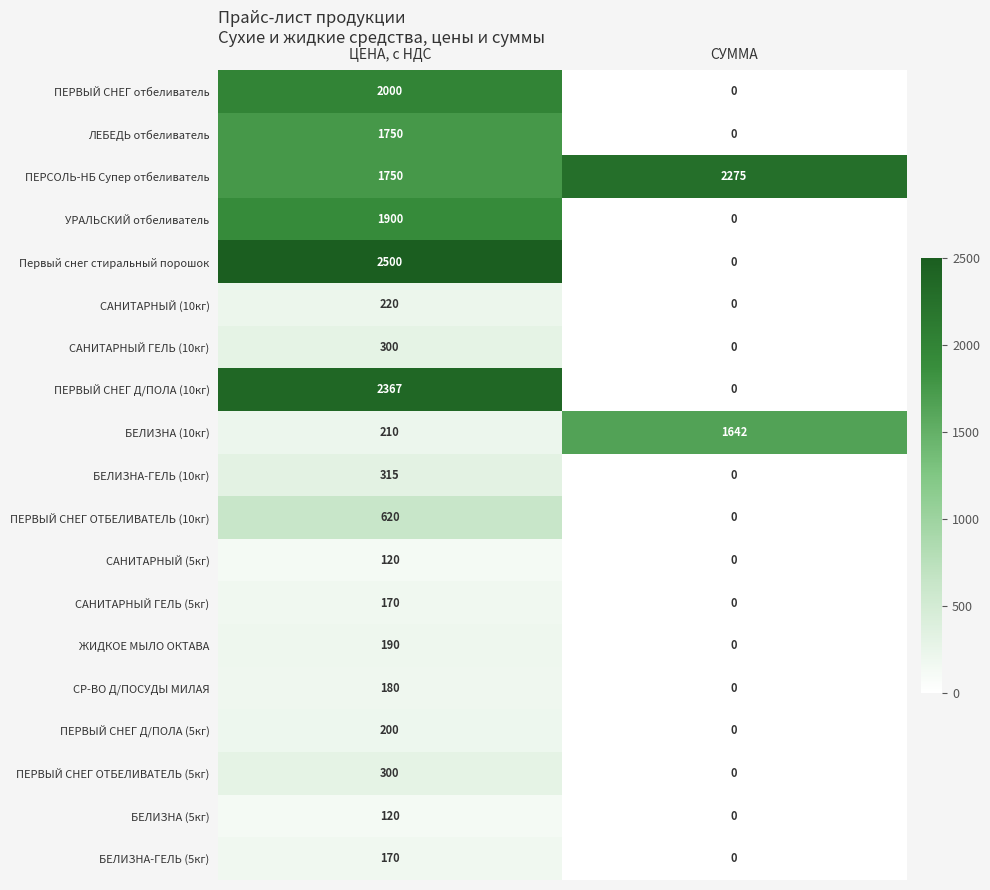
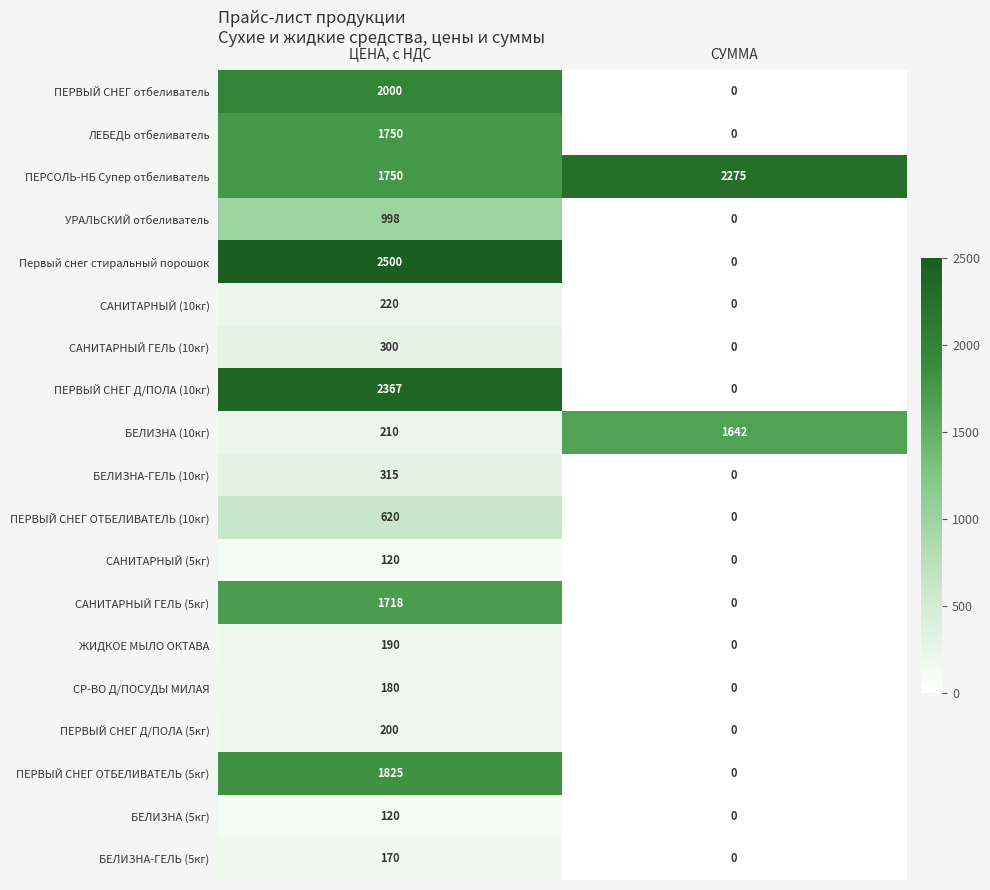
  {
    "ПЕРВЫЙ СНЕГ отбеливатель": {
      "ЦЕНА, с НДС": 2000,
      "СУММА": 0
    },
    "ЛЕБЕДЬ отбеливатель": {
      "ЦЕНА, с НДС": 1750,
      "СУММА": 0
    },
    "ПЕРСОЛЬ-НБ Супер отбеливатель": {
      "ЦЕНА, с НДС": 1750,
      "СУММА": 2275
    },
    "УРАЛЬСКИЙ отбеливатель": {
-     "ЦЕНА, с НДС": 1900,
+     "ЦЕНА, с НДС": 998,
      "СУММА": 0
    },
    "Первый снег стиральный порошок": {
      "ЦЕНА, с НДС": 2500,
      "СУММА": 0
    },
    "САНИТАРНЫЙ (10кг)": {
      "ЦЕНА, с НДС": 220,
      "СУММА": 0
    },
    "САНИТАРНЫЙ ГЕЛЬ (10кг)": {
      "ЦЕНА, с НДС": 300,
      "СУММА": 0
    },
    "ПЕРВЫЙ СНЕГ Д/ПОЛА (10кг)": {
      "ЦЕНА, с НДС": 2367,
      "СУММА": 0
    },
    "БЕЛИЗНА (10кг)": {
      "ЦЕНА, с НДС": 210,
      "СУММА": 1642
    },
    "БЕЛИЗНА-ГЕЛЬ (10кг)": {
      "ЦЕНА, с НДС": 315,
      "СУММА": 0
    },
    "ПЕРВЫЙ СНЕГ ОТБЕЛИВАТЕЛЬ (10кг)": {
      "ЦЕНА, с НДС": 620,
      "СУММА": 0
    },
    "САНИТАРНЫЙ (5кг)": {
      "ЦЕНА, с НДС": 120,
      "СУММА": 0
    },
    "САНИТАРНЫЙ ГЕЛЬ (5кг)": {
-     "ЦЕНА, с НДС": 170,
+     "ЦЕНА, с НДС": 1718,
      "СУММА": 0
    },
    "ЖИДКОЕ МЫЛО ОКТАВА": {
      "ЦЕНА, с НДС": 190,
      "СУММА": 0
    },
    "СР-ВО Д/ПОСУДЫ МИЛАЯ": {
      "ЦЕНА, с НДС": 180,
      "СУММА": 0
    },
    "ПЕРВЫЙ СНЕГ Д/ПОЛА (5кг)": {
      "ЦЕНА, с НДС": 200,
      "СУММА": 0
    },
    "ПЕРВЫЙ СНЕГ ОТБЕЛИВАТЕЛЬ (5кг)": {
-     "ЦЕНА, с НДС": 300,
+     "ЦЕНА, с НДС": 1825,
      "СУММА": 0
    },
    "БЕЛИЗНА (5кг)": {
      "ЦЕНА, с НДС": 120,
      "СУММА": 0
    },
    "БЕЛИЗНА-ГЕЛЬ (5кг)": {
      "ЦЕНА, с НДС": 170,
      "СУММА": 0
    }
  }
